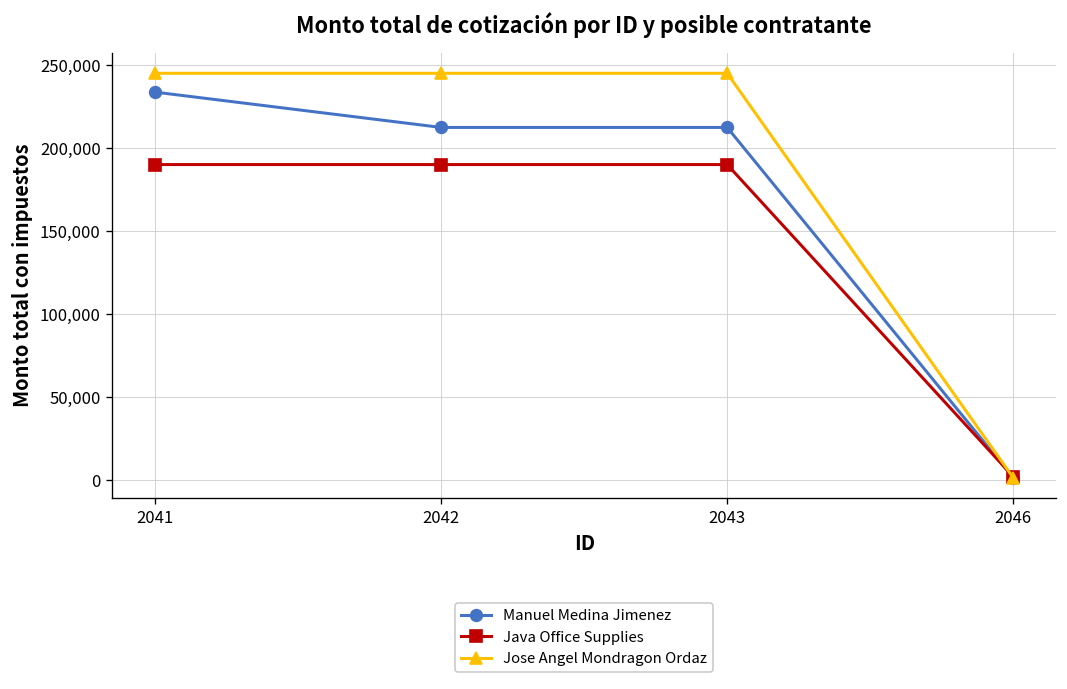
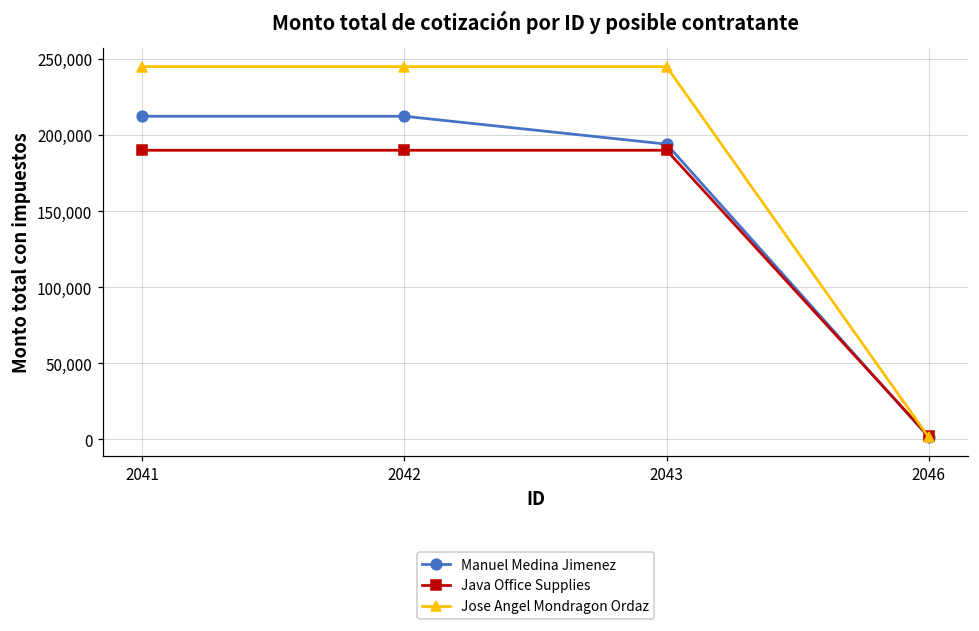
  {
    "Manuel Medina Jimenez": {
-     "2041": "234,000",
+     "2041": "212,000",
      "2042": "212,000",
-     "2043": "212,000"
+     "2043": "194,000"
    },
    "Java Office Supplies": {
      "2041": "190,000",
      "2042": "190,000",
      "2043": "190,000"
    },
    "Jose Angel Mondragon Ordaz": {
      "2041": "245,000",
      "2042": "245,000",
      "2043": "245,000"
    }
  }
